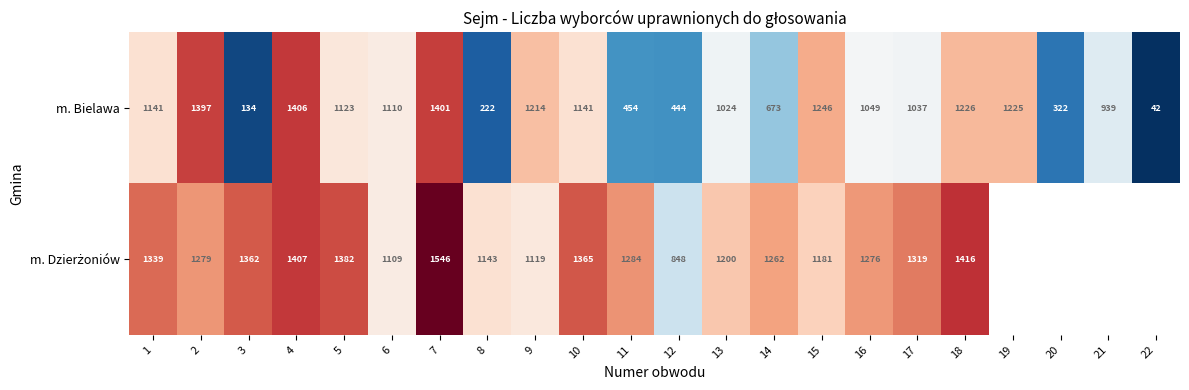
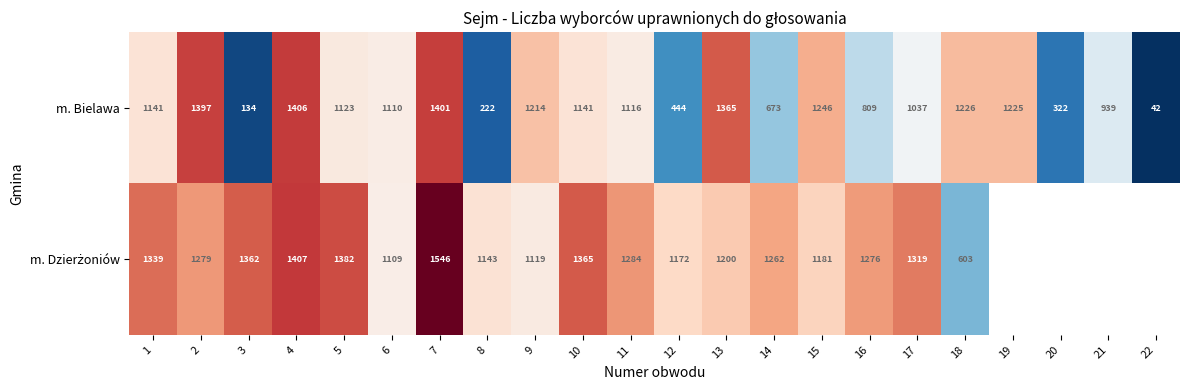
  {
    "m. Bielawa": {
      "1": 1141,
      "2": 1397,
      "3": 134,
      "4": 1406,
      "5": 1123,
      "6": 1110,
      "7": 1401,
      "8": 222,
      "9": 1214,
      "10": 1141,
-     "11": 454,
+     "11": 1116,
      "12": 444,
-     "13": 1024,
+     "13": 1365,
      "14": 673,
      "15": 1246,
-     "16": 1049,
+     "16": 809,
      "17": 1037,
      "18": 1226,
      "19": 1225,
      "20": 322,
      "21": 939,
      "22": 42
    },
    "m. Dzierżoniów": {
      "1": 1339,
      "2": 1279,
      "3": 1362,
      "4": 1407,
      "5": 1382,
      "6": 1109,
      "7": 1546,
      "8": 1143,
      "9": 1119,
      "10": 1365,
      "11": 1284,
-     "12": 848,
+     "12": 1172,
      "13": 1200,
      "14": 1262,
      "15": 1181,
      "16": 1276,
      "17": 1319,
-     "18": 1416
+     "18": 603
    }
  }
